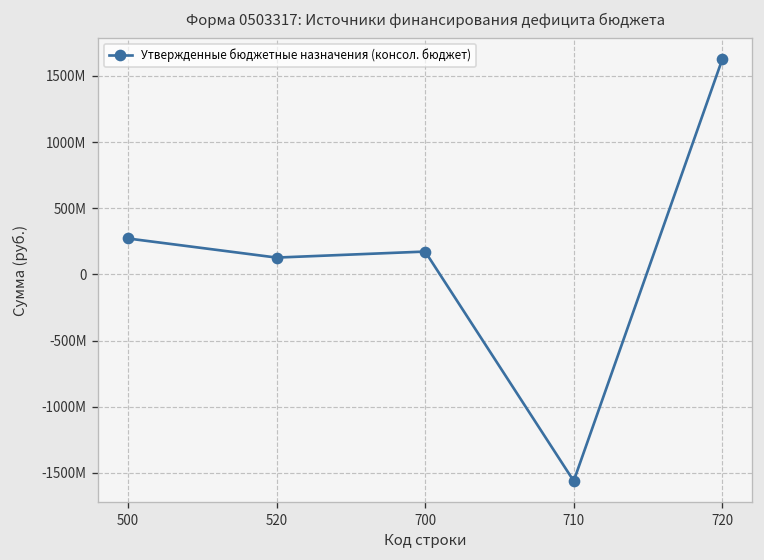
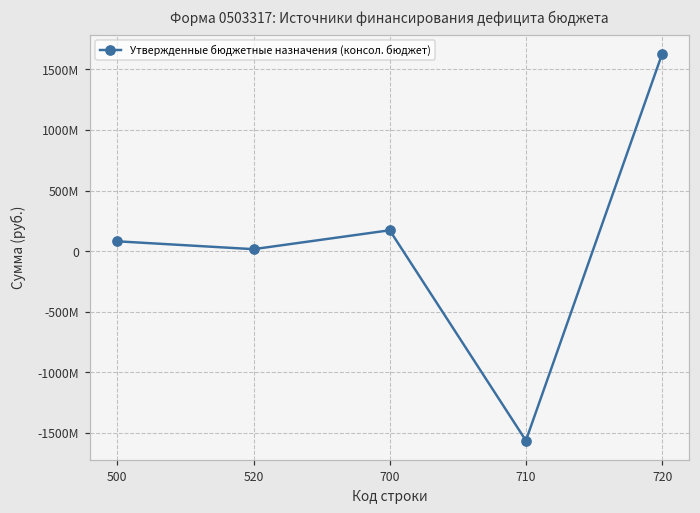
  {
-   "500": 270000000,
-   "520": 130000000,
+   "500": 80000000,
+   "520": 20000000,
    "700": 170000000,
    "710": -1560000000,
    "720": 1630000000
  }
